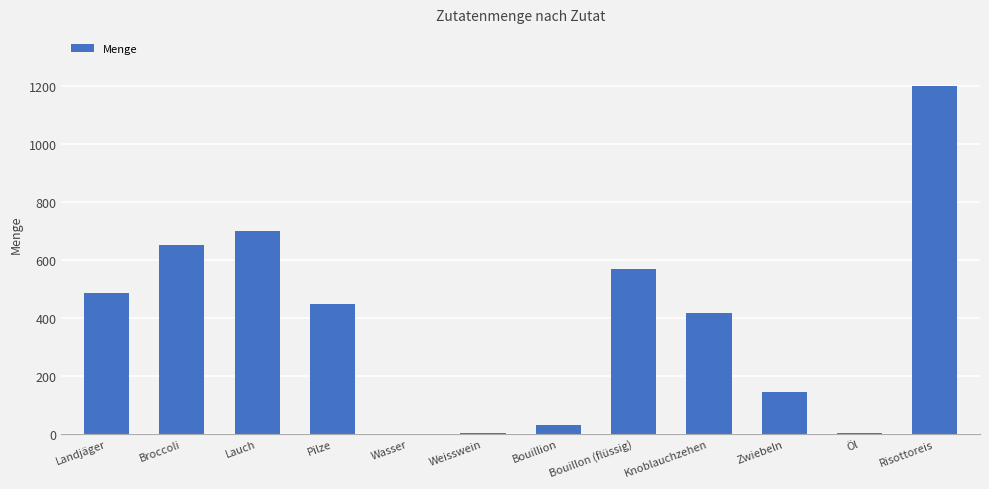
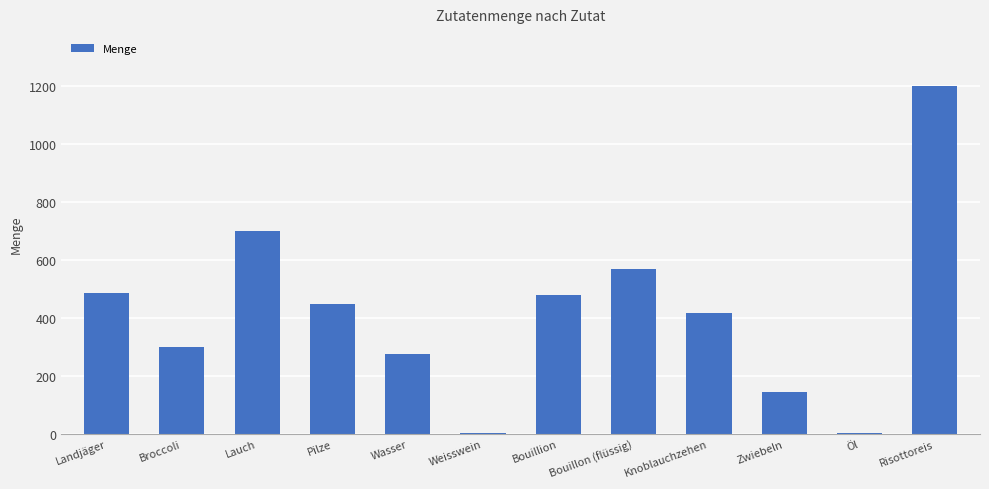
  {
    "Landjäger": 490,
-   "Broccoli": 650,
+   "Broccoli": 300,
    "Lauch": 700,
    "Pilze": 450,
-   "Wasser": 0,
-   "Bouillion": 30,
+   "Wasser": 270,
+   "Bouillion": 480,
    "Bouillon (flüssig)": 570,
    "Knoblauchzehen": 420,
    "Zwiebeln": 150,
    "Risottoreis": 1200
  }
